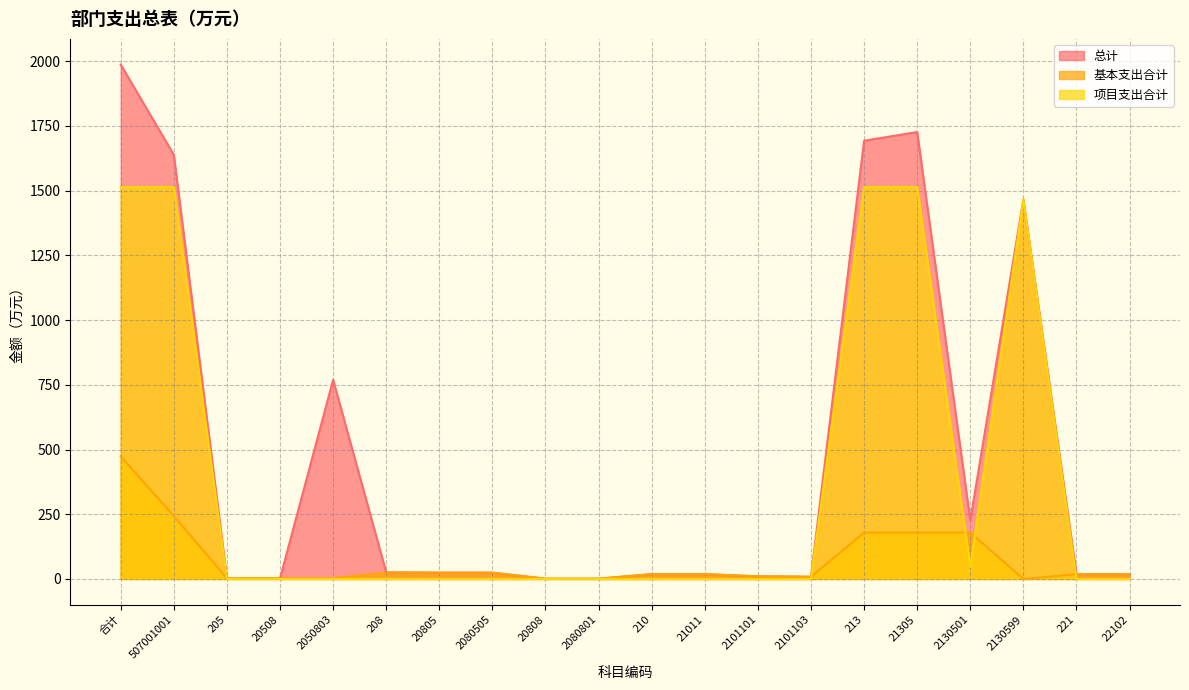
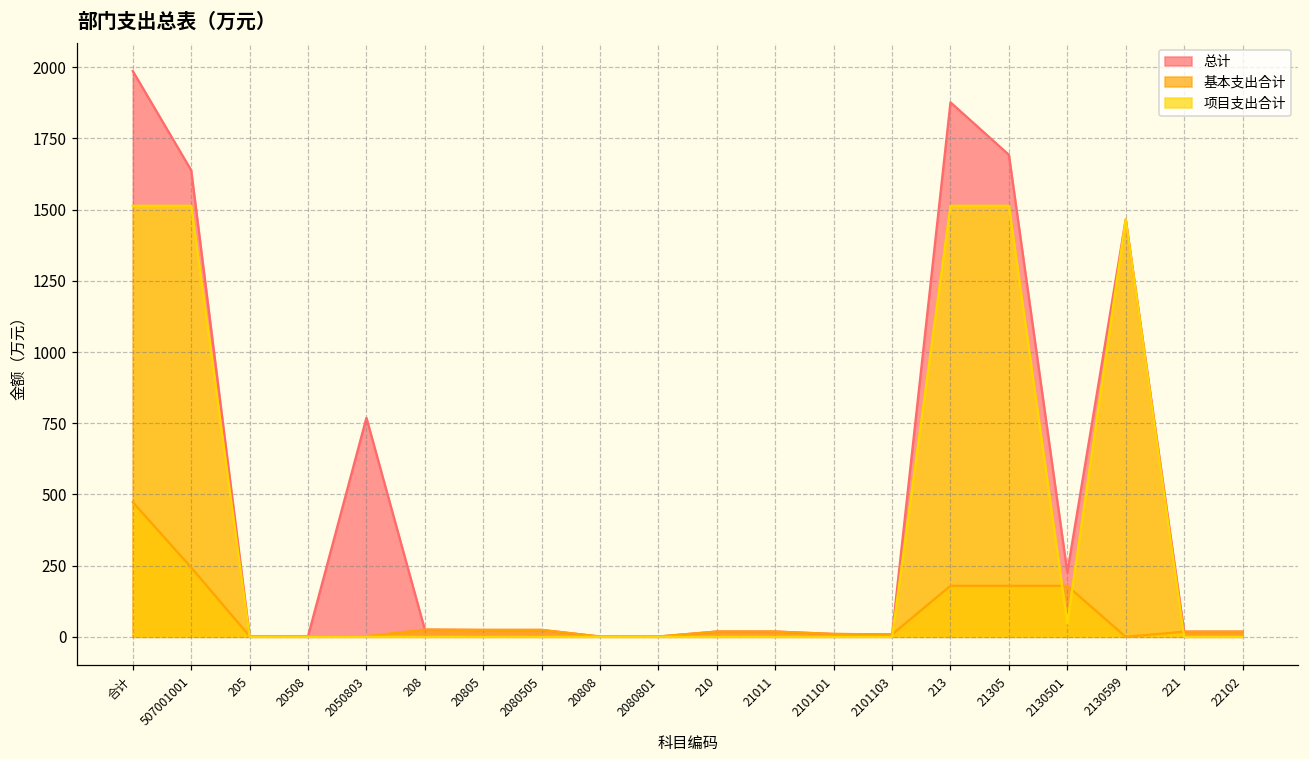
  {
    "总计": {
      "合计": 1990,
      "507001001": 1640,
      "2050803": 770,
-     "213": 1690,
-     "21305": 1730,
+     "213": 1880,
+     "21305": 1690,
      "2130501": 230
    }
  }
